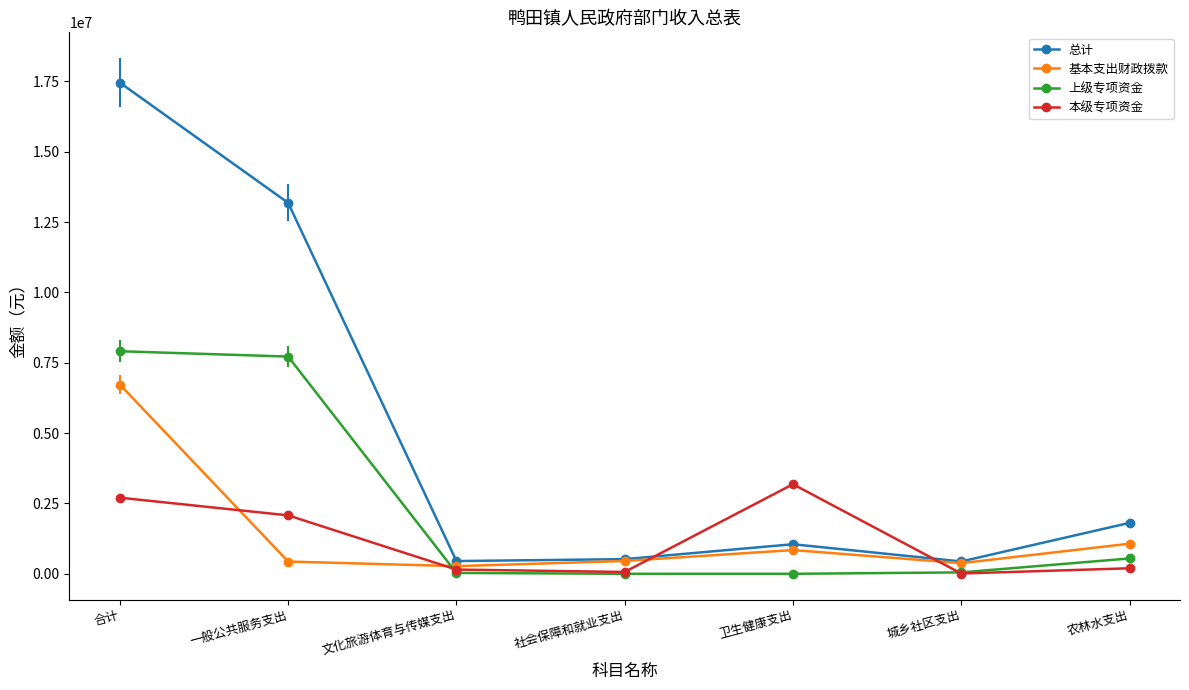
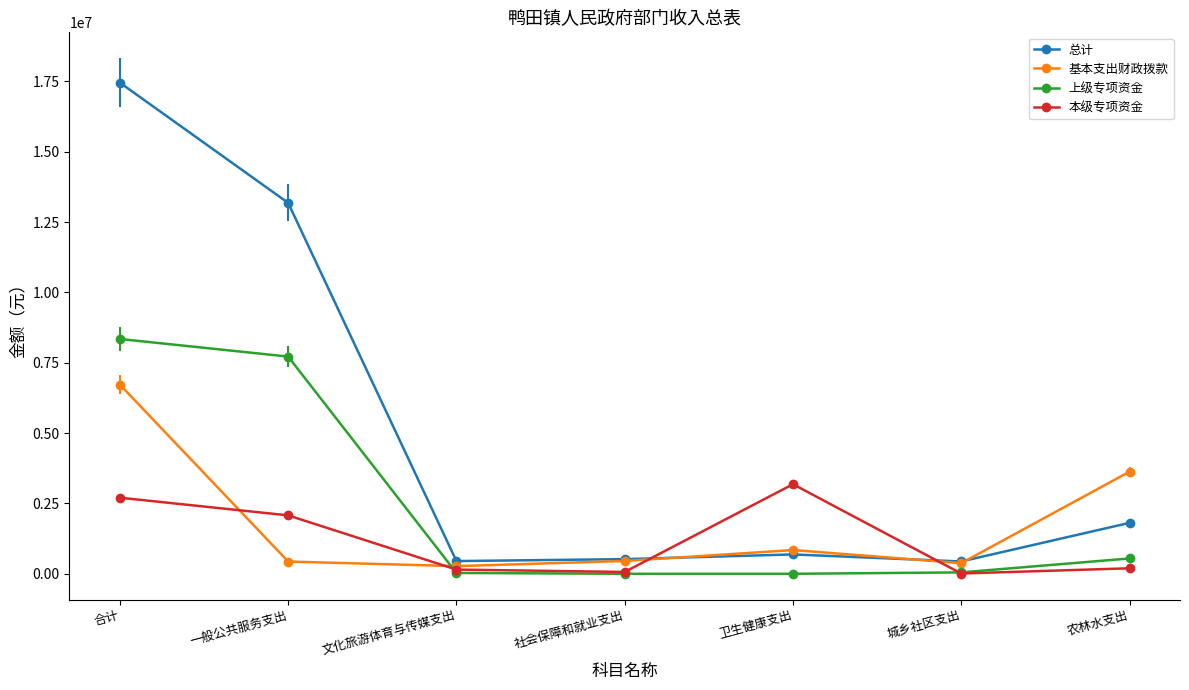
  {
    "总计": {
      "合计": 17500000,
      "一般公共服务支出": 13200000,
      "文化旅游体育与传媒支出": 500000,
-     "卫生健康支出": 1100000,
+     "卫生健康支出": 700000,
      "农林水支出": 1800000
    },
    "基本支出财政拨款": {
      "合计": 6700000,
      "一般公共服务支出": 400000,
      "文化旅游体育与传媒支出": 300000,
      "卫生健康支出": 800000,
-     "农林水支出": 1100000
+     "农林水支出": 3600000
    },
    "上级专项资金": {
-     "合计": 7900000,
+     "合计": 8300000,
      "一般公共服务支出": 7700000,
      "文化旅游体育与传媒支出": 0,
      "卫生健康支出": 0,
      "农林水支出": 500000
    },
    "本级专项资金": {
      "合计": 2700000,
      "一般公共服务支出": 2100000,
      "文化旅游体育与传媒支出": 200000,
      "卫生健康支出": 3200000,
      "农林水支出": 200000
    }
  }
